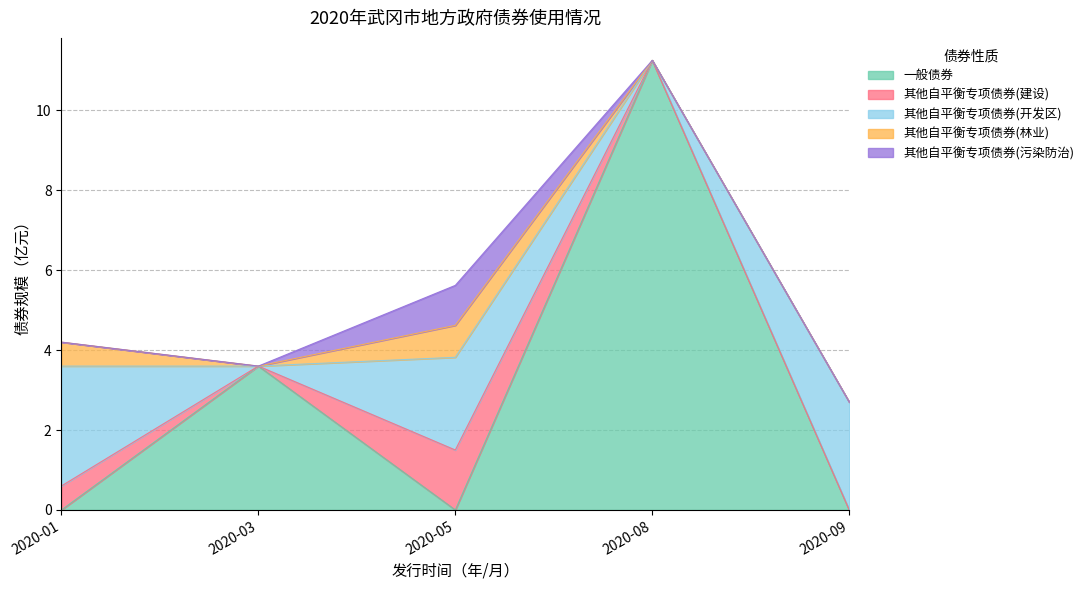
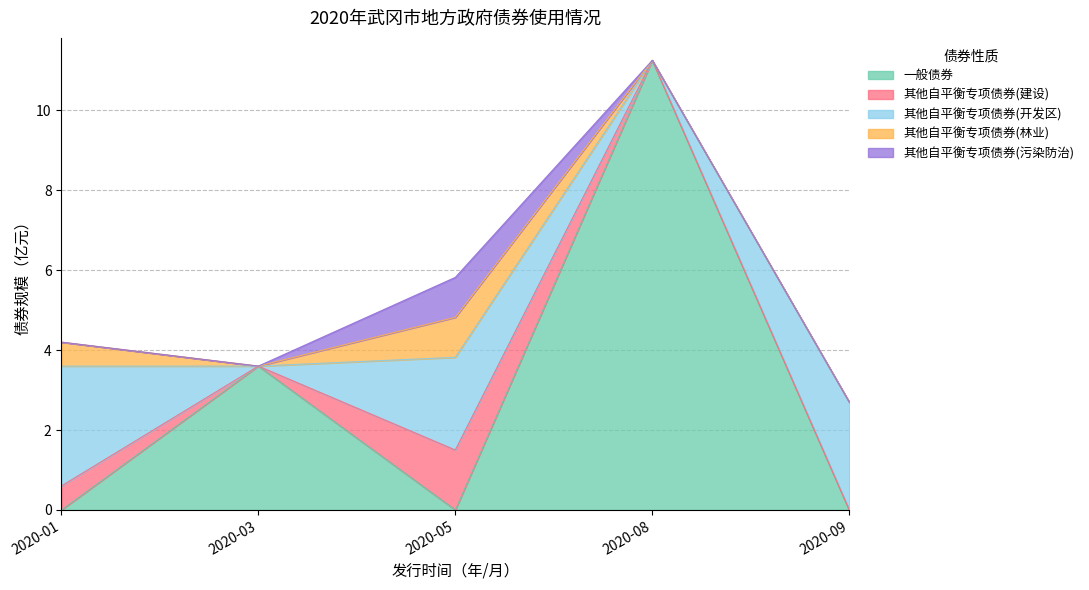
  {
    "一般债券": {
      "2020-01": 0.0,
      "2020-05": 0.0
    },
    "其他自平衡专项债券(建设)": {
      "2020-01": 0.6,
      "2020-05": 1.5
    },
    "其他自平衡专项债券(开发区)": {
      "2020-01": 3.0,
      "2020-05": 2.3
    },
    "其他自平衡专项债券(林业)": {
-     "2020-05": 0.8
+     "2020-05": 1.0
    },
    "其他自平衡专项债券(污染防治)": {
      "2020-05": 1.0
    }
  }
